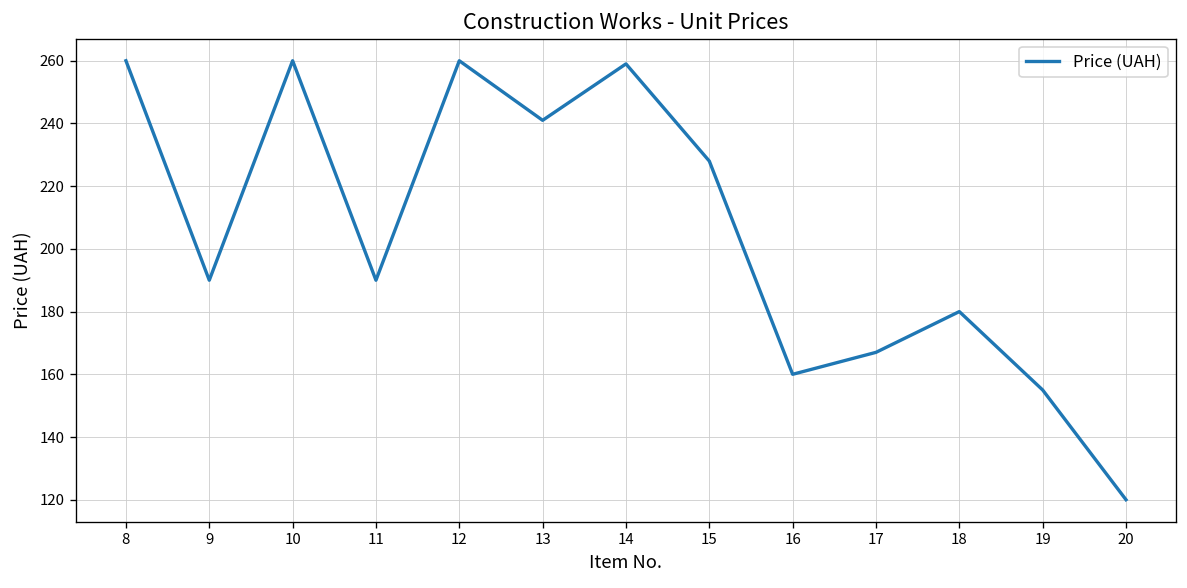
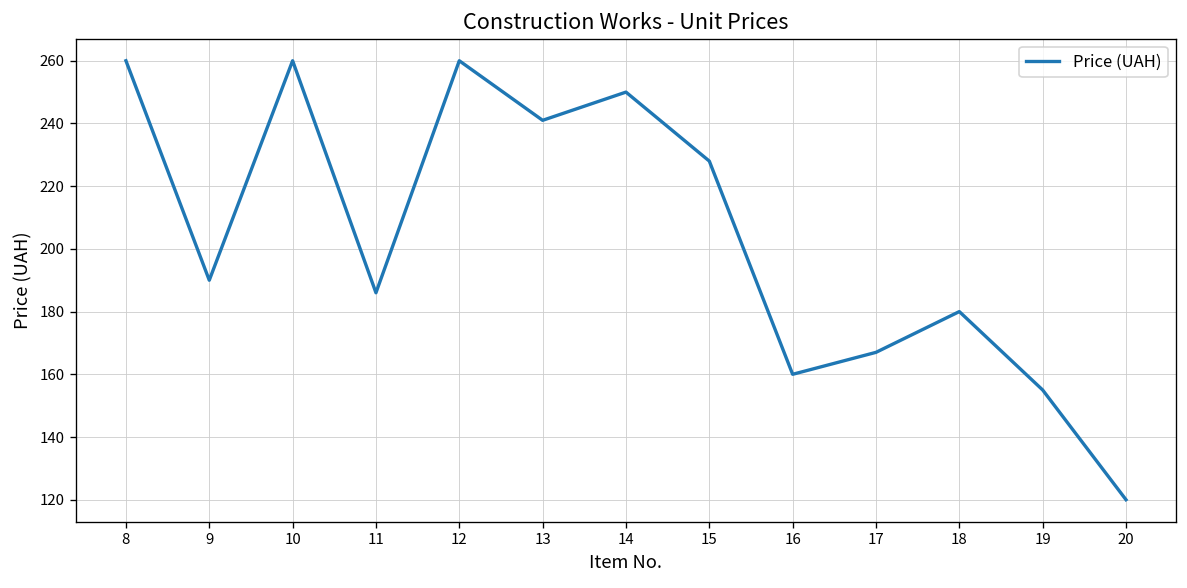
  {
    "8": 260,
    "9": 190,
    "10": 260,
-   "11": 190,
+   "11": 186,
    "12": 260,
    "13": 241,
-   "14": 259,
+   "14": 250,
    "15": 228,
    "16": 160,
    "17": 167,
    "18": 180,
    "19": 155,
    "20": 120
  }
